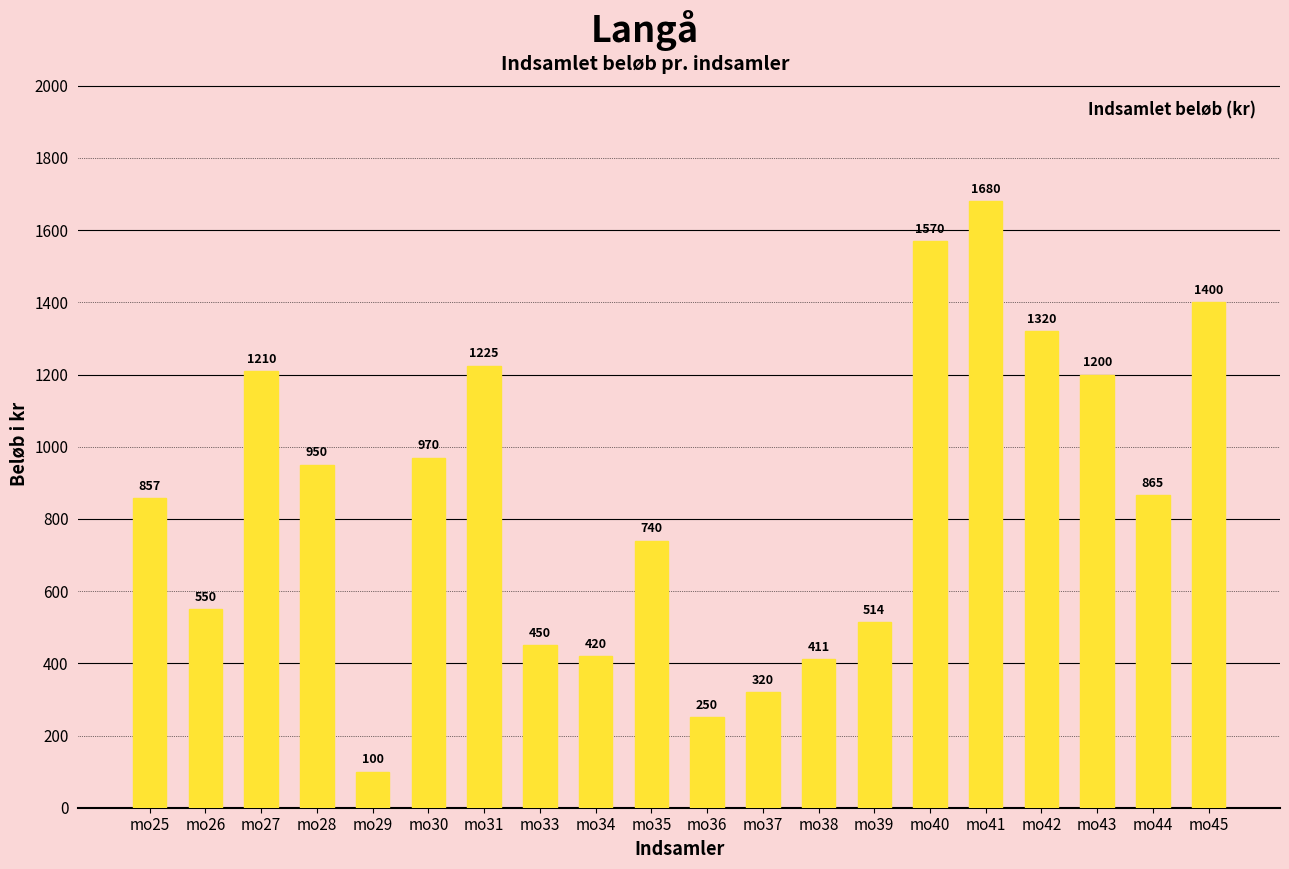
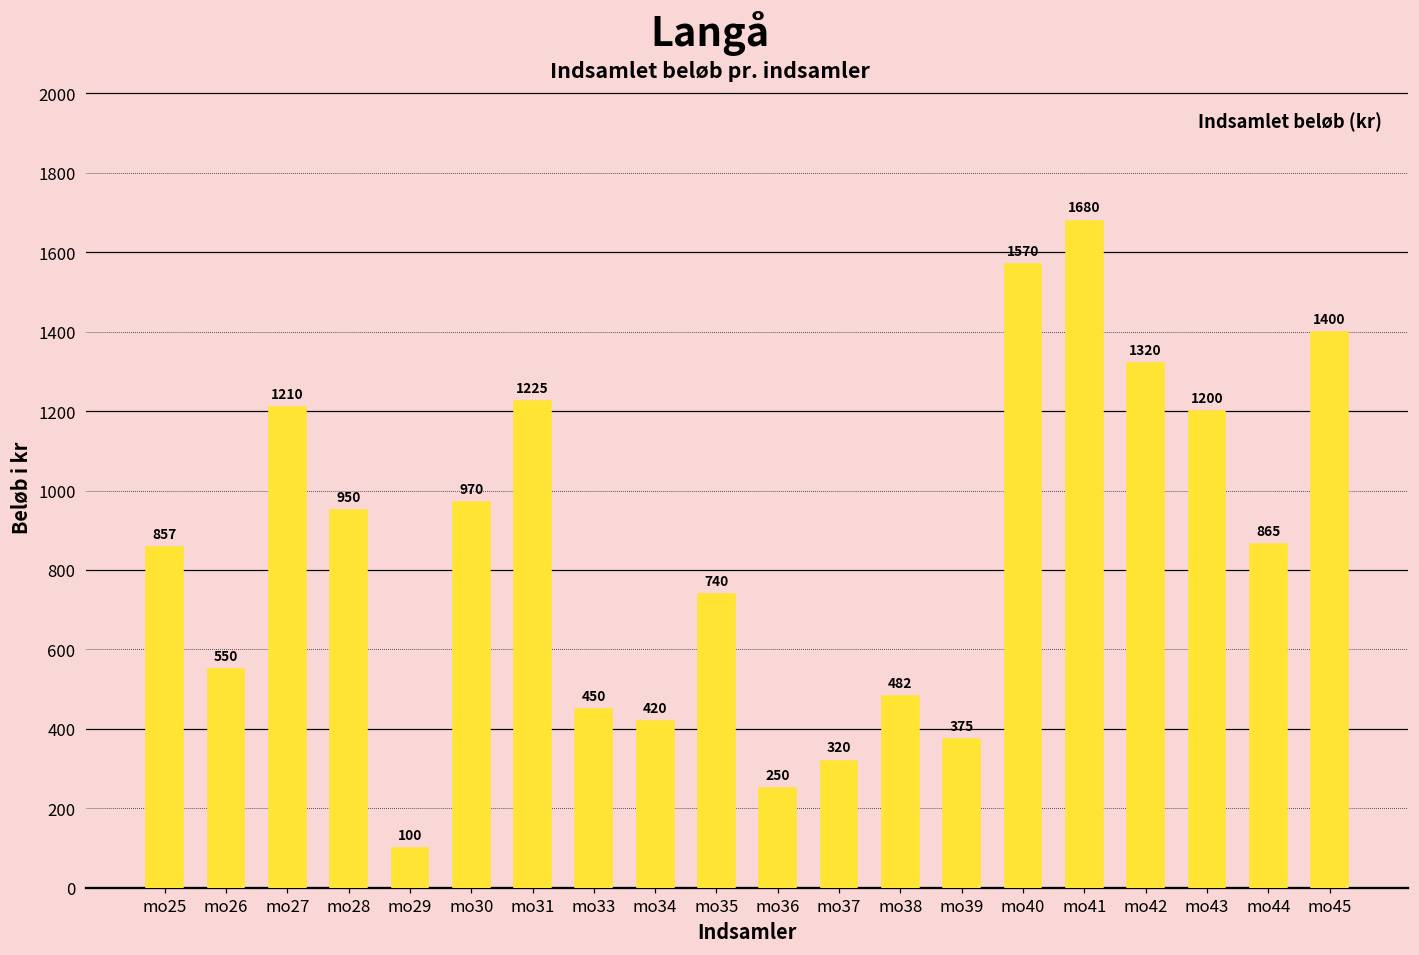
  {
    "mo25": 857,
    "mo26": 550,
    "mo27": 1210,
    "mo28": 950,
    "mo29": 100,
    "mo30": 970,
    "mo31": 1225,
    "mo33": 450,
    "mo34": 420,
    "mo35": 740,
    "mo36": 250,
    "mo37": 320,
-   "mo38": 411,
-   "mo39": 514,
+   "mo38": 482,
+   "mo39": 375,
    "mo40": 1570,
    "mo41": 1680,
    "mo42": 1320,
    "mo43": 1200,
    "mo44": 865,
    "mo45": 1400
  }
